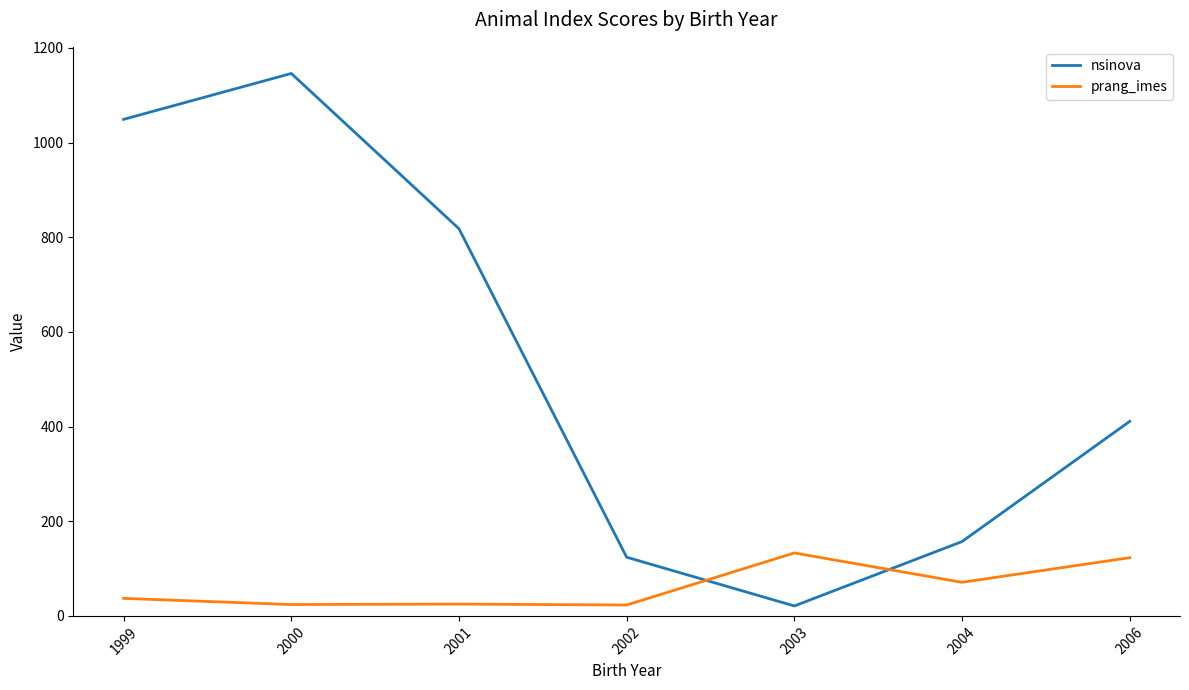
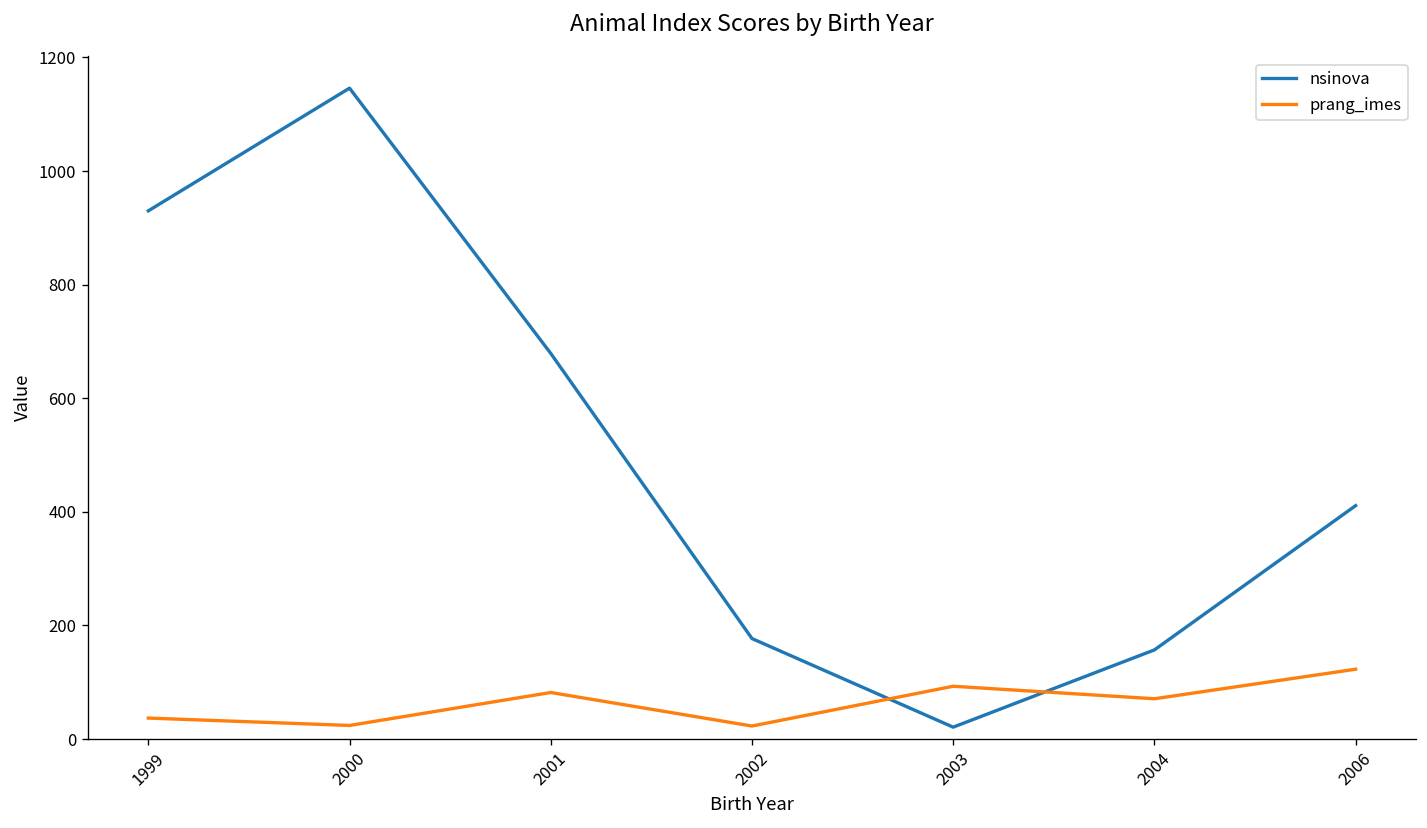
  {
    "nsinova": {
-     "1999": 1050,
+     "1999": 930,
      "2000": 1150,
-     "2001": 820,
-     "2002": 120,
+     "2001": 680,
+     "2002": 180,
      "2003": 20,
      "2004": 160,
      "2006": 410
    },
    "prang_imes": {
      "1999": 40,
      "2000": 20,
-     "2001": 30,
+     "2001": 80,
      "2002": 20,
-     "2003": 130,
+     "2003": 90,
      "2004": 70,
      "2006": 120
    }
  }
